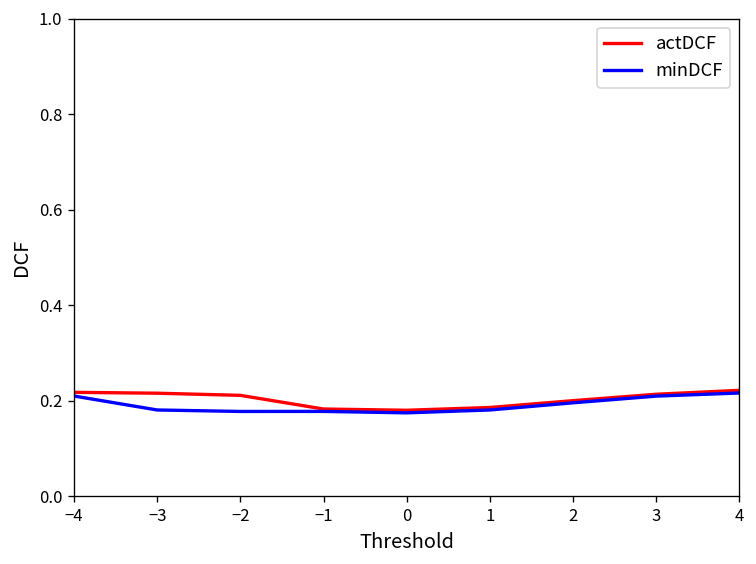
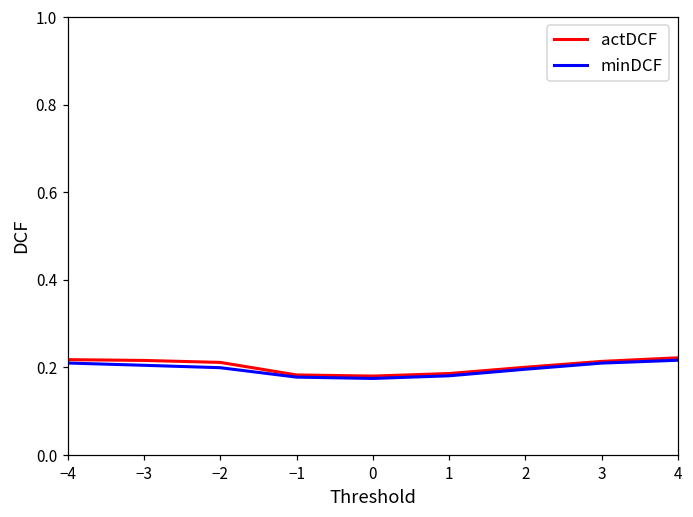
  {
    "actDCF": {
      "−4": 0.22,
      "−3": 0.22,
      "−2": 0.21
    },
    "minDCF": {
      "−4": 0.21,
-     "−3": 0.18,
-     "−2": 0.18
+     "−3": 0.21,
+     "−2": 0.20
    }
  }
